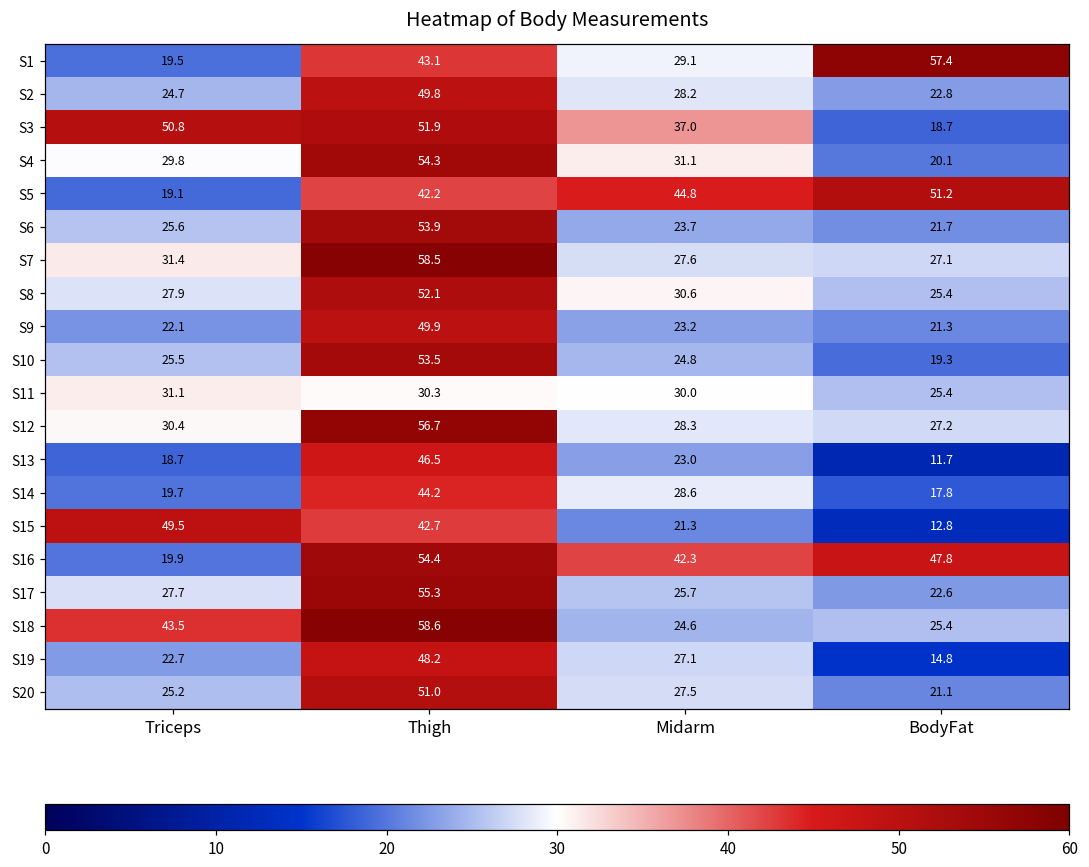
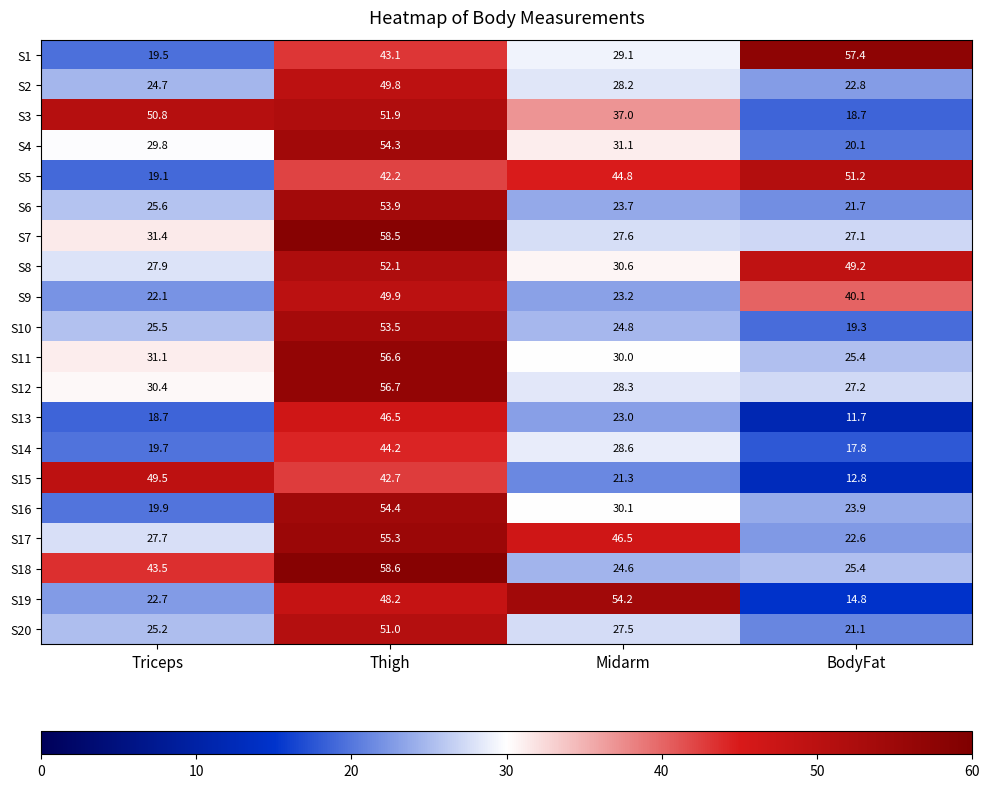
  {
    "S1": {
      "Triceps": 19.5,
      "Thigh": 43.1,
      "Midarm": 29.1,
      "BodyFat": 57.4
    },
    "S2": {
      "Triceps": 24.7,
      "Thigh": 49.8,
      "Midarm": 28.2,
      "BodyFat": 22.8
    },
    "S3": {
      "Triceps": 50.8,
      "Thigh": 51.9,
      "Midarm": 37.0,
      "BodyFat": 18.7
    },
    "S4": {
      "Triceps": 29.8,
      "Thigh": 54.3,
      "Midarm": 31.1,
      "BodyFat": 20.1
    },
    "S5": {
      "Triceps": 19.1,
      "Thigh": 42.2,
      "Midarm": 44.8,
      "BodyFat": 51.2
    },
    "S6": {
      "Triceps": 25.6,
      "Thigh": 53.9,
      "Midarm": 23.7,
      "BodyFat": 21.7
    },
    "S7": {
      "Triceps": 31.4,
      "Thigh": 58.5,
      "Midarm": 27.6,
      "BodyFat": 27.1
    },
    "S8": {
      "Triceps": 27.9,
      "Thigh": 52.1,
      "Midarm": 30.6,
-     "BodyFat": 25.4
+     "BodyFat": 49.2
    },
    "S9": {
      "Triceps": 22.1,
      "Thigh": 49.9,
      "Midarm": 23.2,
-     "BodyFat": 21.3
+     "BodyFat": 40.1
    },
    "S10": {
      "Triceps": 25.5,
      "Thigh": 53.5,
      "Midarm": 24.8,
      "BodyFat": 19.3
    },
    "S11": {
      "Triceps": 31.1,
-     "Thigh": 30.3,
+     "Thigh": 56.6,
      "Midarm": 30.0,
      "BodyFat": 25.4
    },
    "S12": {
      "Triceps": 30.4,
      "Thigh": 56.7,
      "Midarm": 28.3,
      "BodyFat": 27.2
    },
    "S13": {
      "Triceps": 18.7,
      "Thigh": 46.5,
      "Midarm": 23.0,
      "BodyFat": 11.7
    },
    "S14": {
      "Triceps": 19.7,
      "Thigh": 44.2,
      "Midarm": 28.6,
      "BodyFat": 17.8
    },
    "S15": {
      "Triceps": 49.5,
      "Thigh": 42.7,
      "Midarm": 21.3,
      "BodyFat": 12.8
    },
    "S16": {
      "Triceps": 19.9,
      "Thigh": 54.4,
-     "Midarm": 42.3,
-     "BodyFat": 47.8
+     "Midarm": 30.1,
+     "BodyFat": 23.9
    },
    "S17": {
      "Triceps": 27.7,
      "Thigh": 55.3,
-     "Midarm": 25.7,
+     "Midarm": 46.5,
      "BodyFat": 22.6
    },
    "S18": {
      "Triceps": 43.5,
      "Thigh": 58.6,
      "Midarm": 24.6,
      "BodyFat": 25.4
    },
    "S19": {
      "Triceps": 22.7,
      "Thigh": 48.2,
-     "Midarm": 27.1,
+     "Midarm": 54.2,
      "BodyFat": 14.8
    },
    "S20": {
      "Triceps": 25.2,
      "Thigh": 51.0,
      "Midarm": 27.5,
      "BodyFat": 21.1
    }
  }
